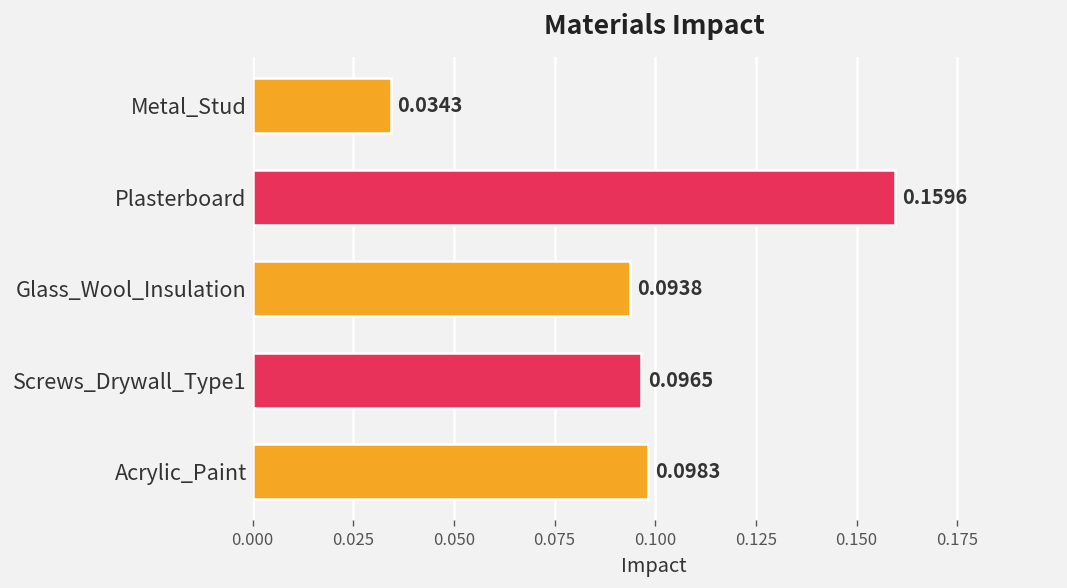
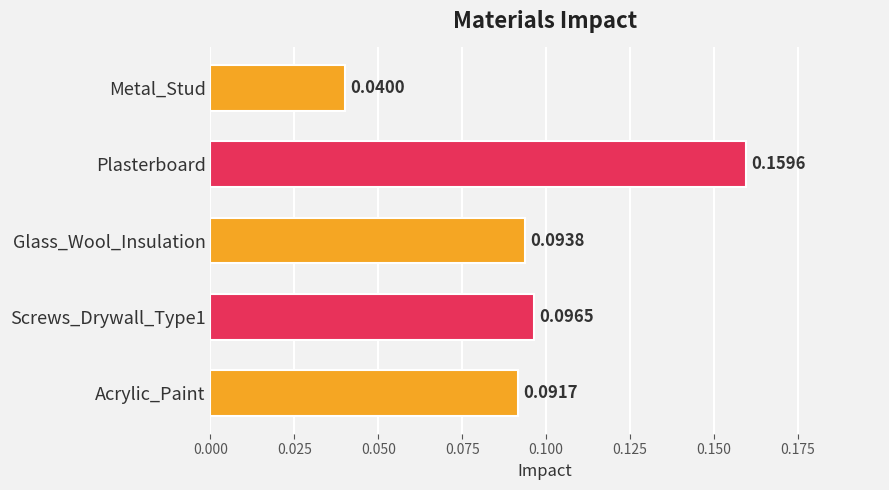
  {
-   "Metal_Stud": 0.0343,
+   "Metal_Stud": 0.0400,
    "Plasterboard": 0.1596,
    "Glass_Wool_Insulation": 0.0938,
    "Screws_Drywall_Type1": 0.0965,
-   "Acrylic_Paint": 0.0983
+   "Acrylic_Paint": 0.0917
  }
